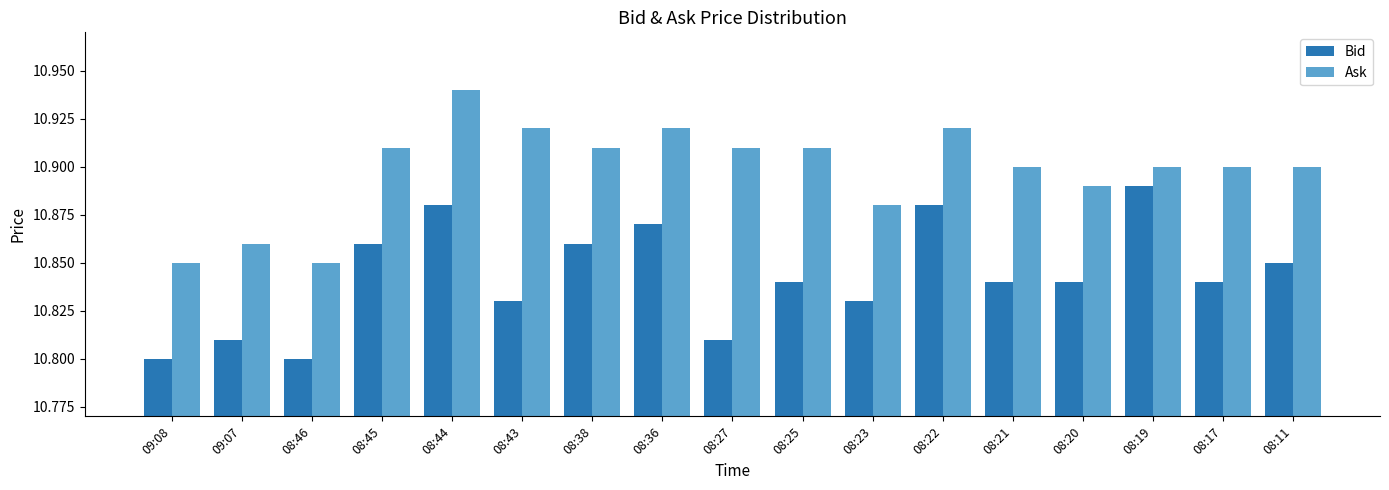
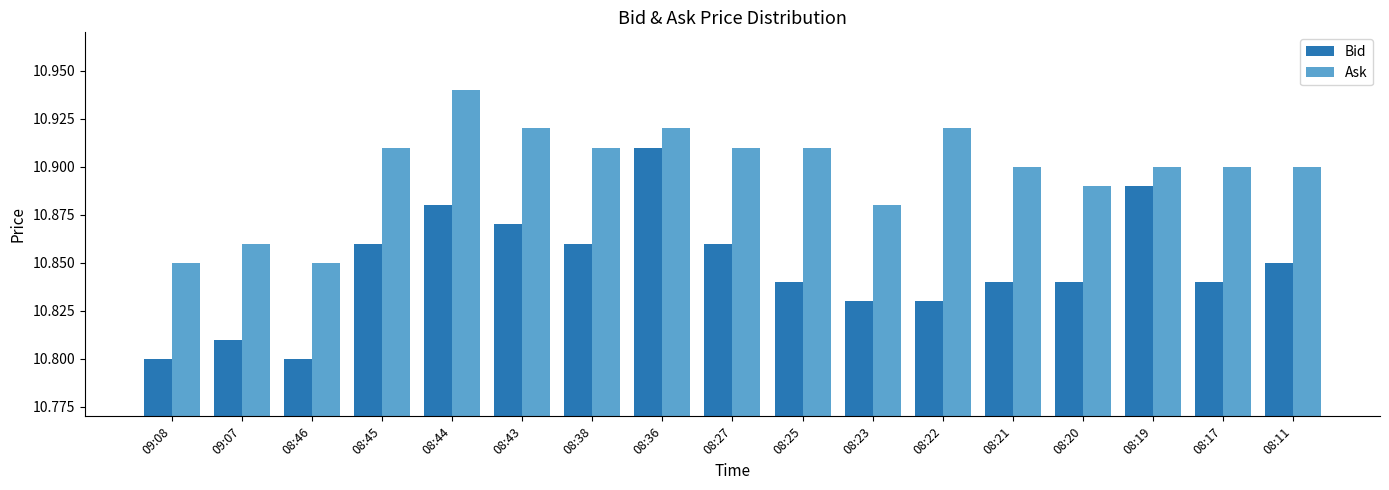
  {
    "Bid": {
      "09:08": 10.80,
      "09:07": 10.81,
      "08:46": 10.80,
      "08:45": 10.86,
      "08:44": 10.88,
-     "08:43": 10.83,
+     "08:43": 10.87,
      "08:38": 10.86,
-     "08:36": 10.87,
-     "08:27": 10.81,
+     "08:36": 10.91,
+     "08:27": 10.86,
      "08:25": 10.84,
      "08:23": 10.83,
-     "08:22": 10.88,
+     "08:22": 10.83,
      "08:21": 10.84,
      "08:20": 10.84,
      "08:19": 10.89,
      "08:17": 10.84,
      "08:11": 10.85
    },
    "Ask": {
      "09:08": 10.85,
      "09:07": 10.86,
      "08:46": 10.85,
      "08:45": 10.91,
      "08:44": 10.94,
      "08:43": 10.92,
      "08:38": 10.91,
      "08:36": 10.92,
      "08:27": 10.91,
      "08:25": 10.91,
      "08:23": 10.88,
      "08:22": 10.92,
      "08:21": 10.90,
      "08:20": 10.89,
      "08:19": 10.90,
      "08:17": 10.90,
      "08:11": 10.90
    }
  }
